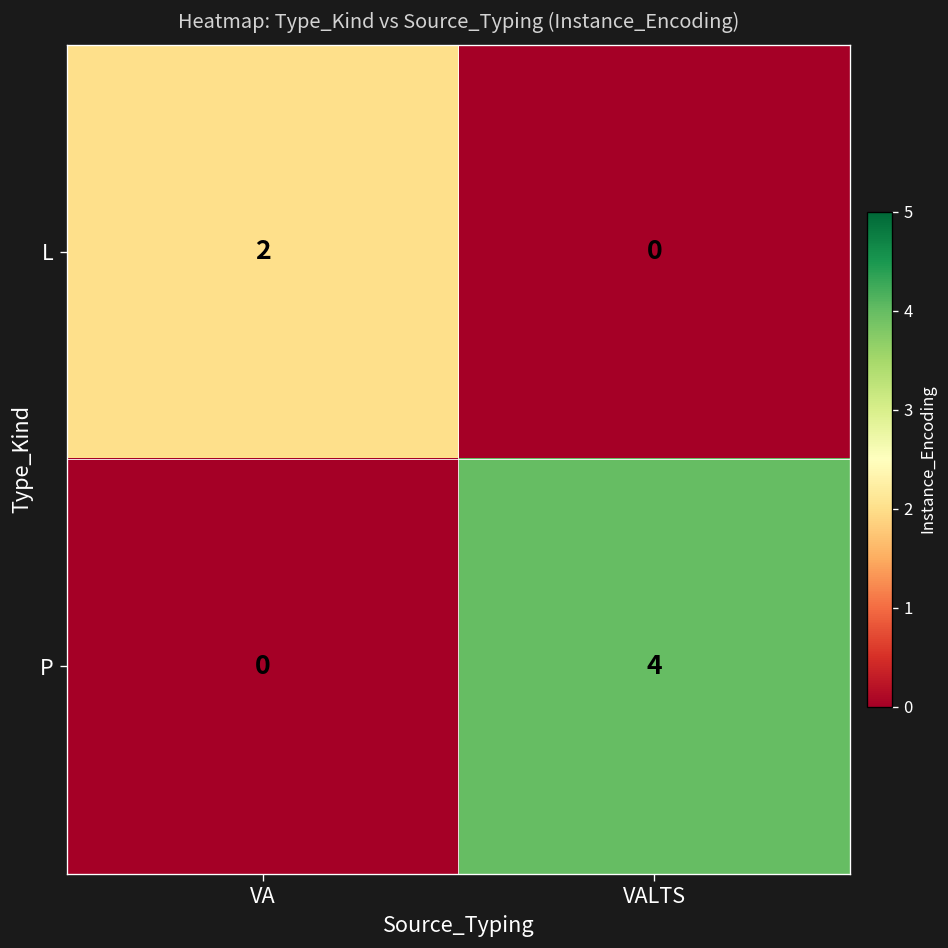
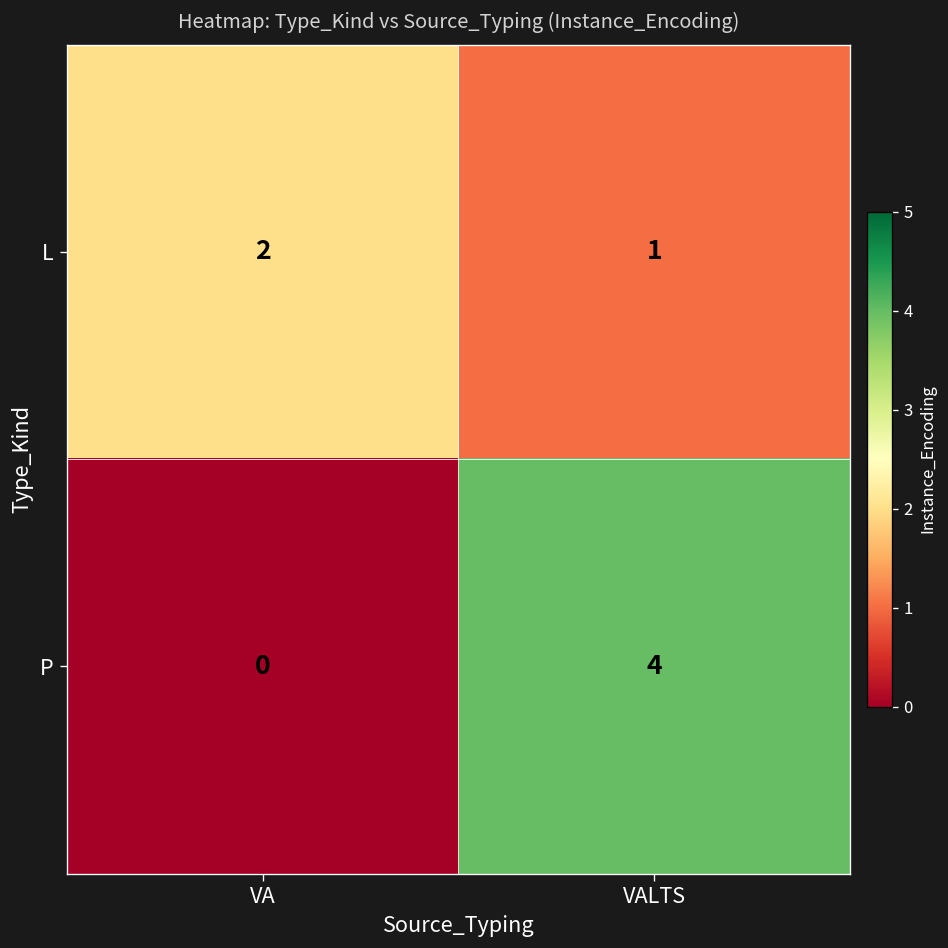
  {
    "L": {
      "VA": 2,
-     "VALTS": 0
+     "VALTS": 1
    },
    "P": {
      "VA": 0,
      "VALTS": 4
    }
  }
